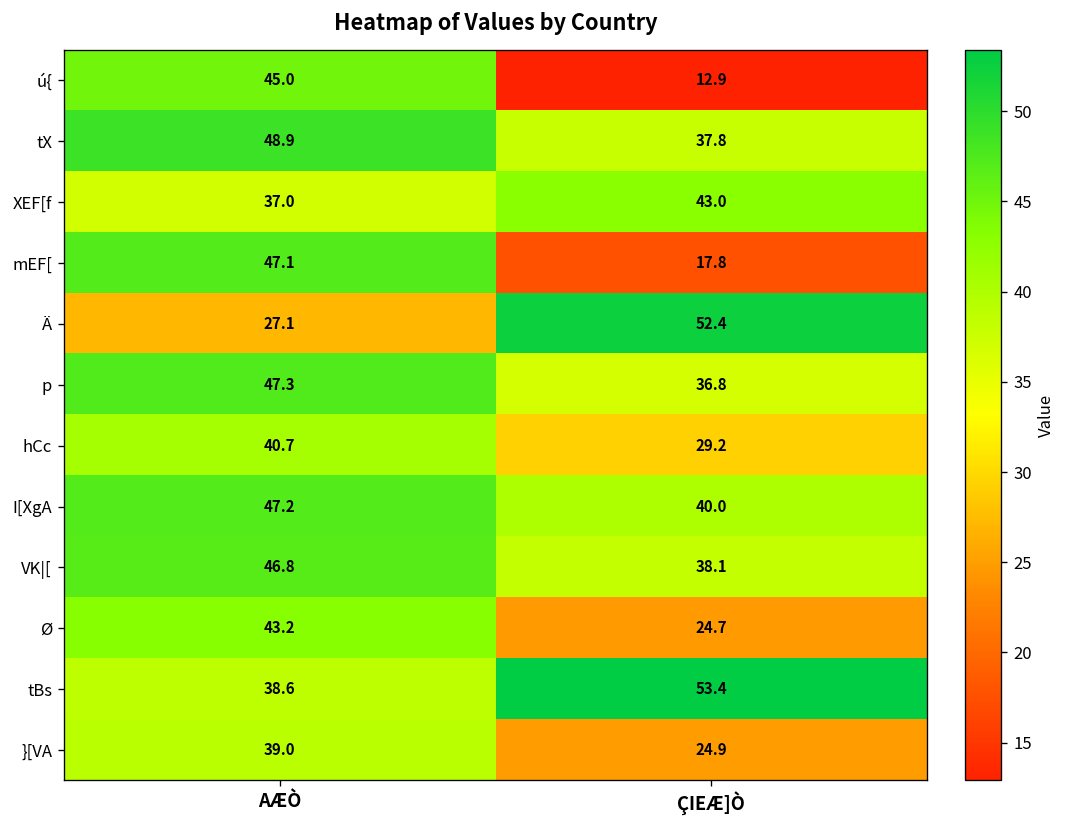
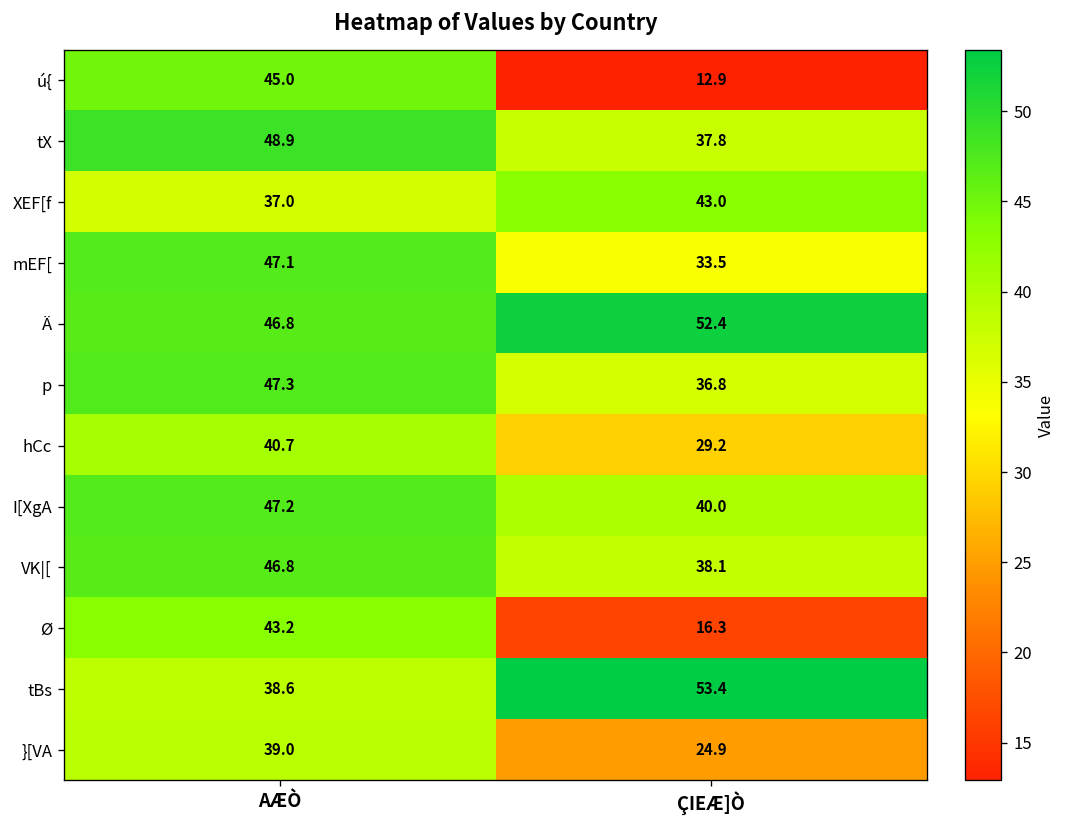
  {
    "ú{": {
      "AÆÒ": 45.0,
      "ÇIEÆ]Ò": 12.9
    },
    "tX": {
      "AÆÒ": 48.9,
      "ÇIEÆ]Ò": 37.8
    },
    "XEF[f": {
      "AÆÒ": 37.0,
      "ÇIEÆ]Ò": 43.0
    },
    "mEF[": {
      "AÆÒ": 47.1,
-     "ÇIEÆ]Ò": 17.8
+     "ÇIEÆ]Ò": 33.5
    },
    "Ä": {
-     "AÆÒ": 27.1,
+     "AÆÒ": 46.8,
      "ÇIEÆ]Ò": 52.4
    },
    "p": {
      "AÆÒ": 47.3,
      "ÇIEÆ]Ò": 36.8
    },
    "hCc": {
      "AÆÒ": 40.7,
      "ÇIEÆ]Ò": 29.2
    },
    "I[XgA": {
      "AÆÒ": 47.2,
      "ÇIEÆ]Ò": 40.0
    },
    "VK|[": {
      "AÆÒ": 46.8,
      "ÇIEÆ]Ò": 38.1
    },
    "Ø": {
      "AÆÒ": 43.2,
-     "ÇIEÆ]Ò": 24.7
+     "ÇIEÆ]Ò": 16.3
    },
    "tBs": {
      "AÆÒ": 38.6,
      "ÇIEÆ]Ò": 53.4
    },
    "}[VA": {
      "AÆÒ": 39.0,
      "ÇIEÆ]Ò": 24.9
    }
  }
